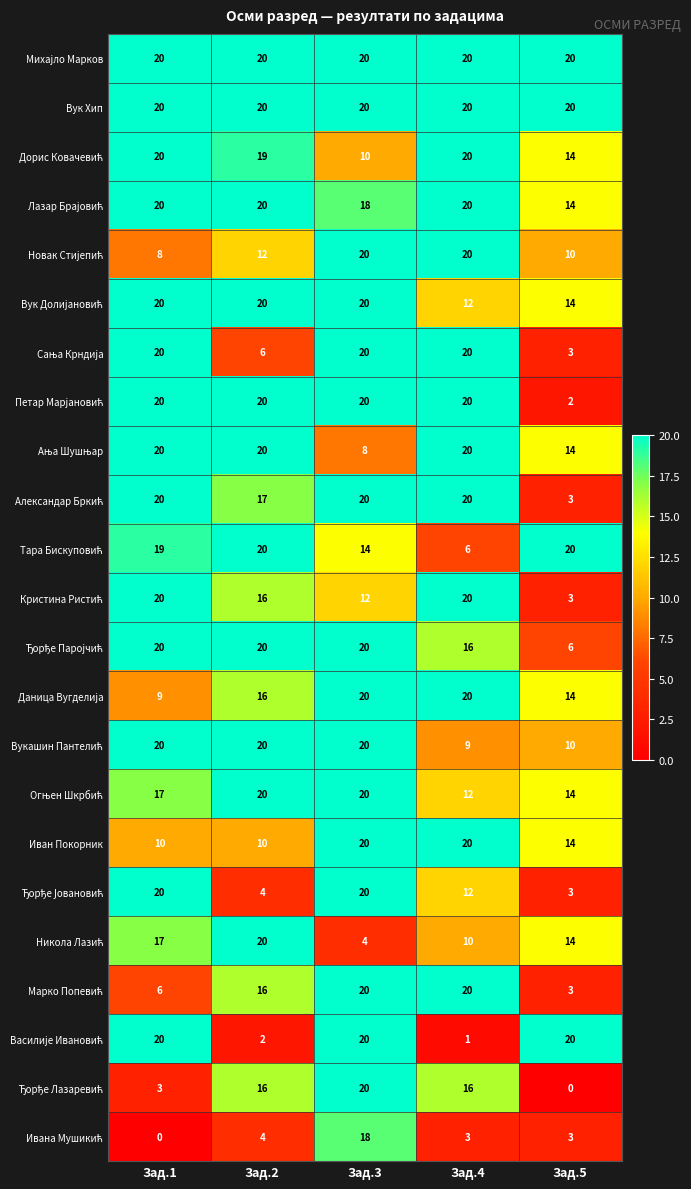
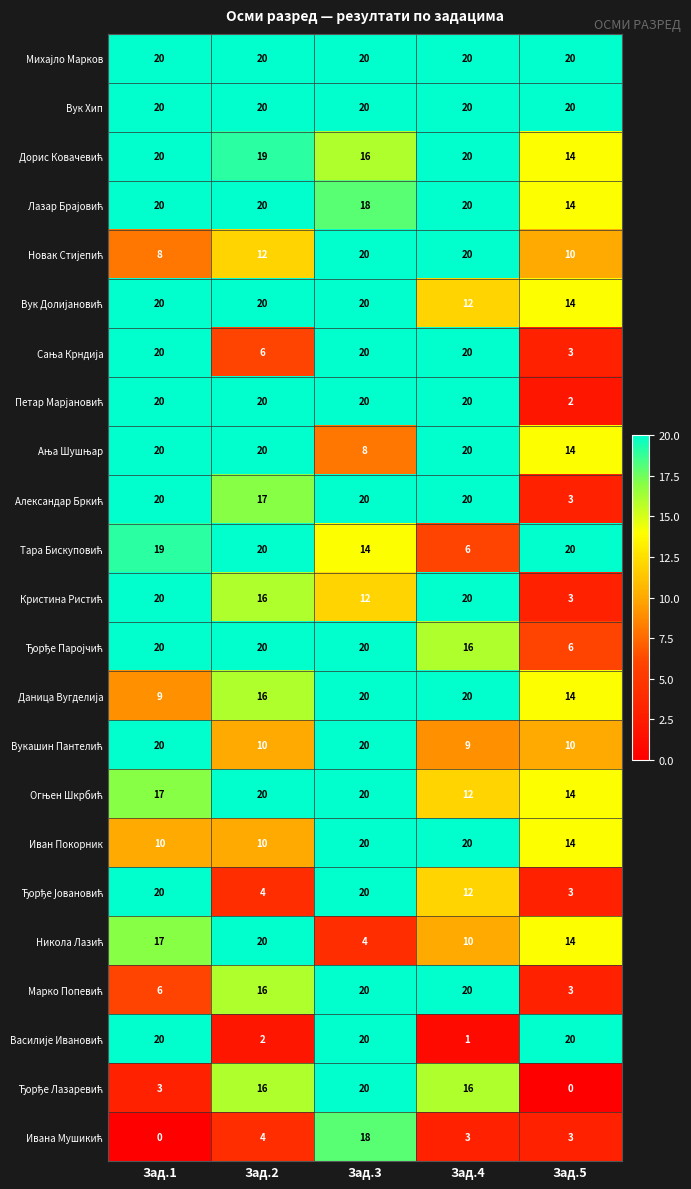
  {
    "Михајло Марков": {
      "Зад.1": 20,
      "Зад.2": 20,
      "Зад.3": 20,
      "Зад.4": 20,
      "Зад.5": 20
    },
    "Вук Хип": {
      "Зад.1": 20,
      "Зад.2": 20,
      "Зад.3": 20,
      "Зад.4": 20,
      "Зад.5": 20
    },
    "Дорис Ковачевић": {
      "Зад.1": 20,
      "Зад.2": 19,
-     "Зад.3": 10,
+     "Зад.3": 16,
      "Зад.4": 20,
      "Зад.5": 14
    },
    "Лазар Брајовић": {
      "Зад.1": 20,
      "Зад.2": 20,
      "Зад.3": 18,
      "Зад.4": 20,
      "Зад.5": 14
    },
    "Новак Стијепић": {
      "Зад.1": 8,
      "Зад.2": 12,
      "Зад.3": 20,
      "Зад.4": 20,
      "Зад.5": 10
    },
    "Вук Долијановић": {
      "Зад.1": 20,
      "Зад.2": 20,
      "Зад.3": 20,
      "Зад.4": 12,
      "Зад.5": 14
    },
    "Сања Крндија": {
      "Зад.1": 20,
      "Зад.2": 6,
      "Зад.3": 20,
      "Зад.4": 20,
      "Зад.5": 3
    },
    "Петар Марјановић": {
      "Зад.1": 20,
      "Зад.2": 20,
      "Зад.3": 20,
      "Зад.4": 20,
      "Зад.5": 2
    },
    "Ања Шушњар": {
      "Зад.1": 20,
      "Зад.2": 20,
      "Зад.3": 8,
      "Зад.4": 20,
      "Зад.5": 14
    },
    "Александар Бркић": {
      "Зад.1": 20,
      "Зад.2": 17,
      "Зад.3": 20,
      "Зад.4": 20,
      "Зад.5": 3
    },
    "Тара Бискуповић": {
      "Зад.1": 19,
      "Зад.2": 20,
      "Зад.3": 14,
      "Зад.4": 6,
      "Зад.5": 20
    },
    "Кристина Ристић": {
      "Зад.1": 20,
      "Зад.2": 16,
      "Зад.3": 12,
      "Зад.4": 20,
      "Зад.5": 3
    },
    "Ђорђе Паројчић": {
      "Зад.1": 20,
      "Зад.2": 20,
      "Зад.3": 20,
      "Зад.4": 16,
      "Зад.5": 6
    },
    "Даница Вугделија": {
      "Зад.1": 9,
      "Зад.2": 16,
      "Зад.3": 20,
      "Зад.4": 20,
      "Зад.5": 14
    },
    "Вукашин Пантелић": {
      "Зад.1": 20,
-     "Зад.2": 20,
+     "Зад.2": 10,
      "Зад.3": 20,
      "Зад.4": 9,
      "Зад.5": 10
    },
    "Огњен Шкрбић": {
      "Зад.1": 17,
      "Зад.2": 20,
      "Зад.3": 20,
      "Зад.4": 12,
      "Зад.5": 14
    },
    "Иван Покорник": {
      "Зад.1": 10,
      "Зад.2": 10,
      "Зад.3": 20,
      "Зад.4": 20,
      "Зад.5": 14
    },
    "Ђорђе Јовановић": {
      "Зад.1": 20,
      "Зад.2": 4,
      "Зад.3": 20,
      "Зад.4": 12,
      "Зад.5": 3
    },
    "Никола Лазић": {
      "Зад.1": 17,
      "Зад.2": 20,
      "Зад.3": 4,
      "Зад.4": 10,
      "Зад.5": 14
    },
    "Марко Попевић": {
      "Зад.1": 6,
      "Зад.2": 16,
      "Зад.3": 20,
      "Зад.4": 20,
      "Зад.5": 3
    },
    "Василије Ивановић": {
      "Зад.1": 20,
      "Зад.2": 2,
      "Зад.3": 20,
      "Зад.4": 1,
      "Зад.5": 20
    },
    "Ђорђе Лазаревић": {
      "Зад.1": 3,
      "Зад.2": 16,
      "Зад.3": 20,
      "Зад.4": 16,
      "Зад.5": 0
    },
    "Ивана Мушикић": {
      "Зад.1": 0,
      "Зад.2": 4,
      "Зад.3": 18,
      "Зад.4": 3,
      "Зад.5": 3
    }
  }
